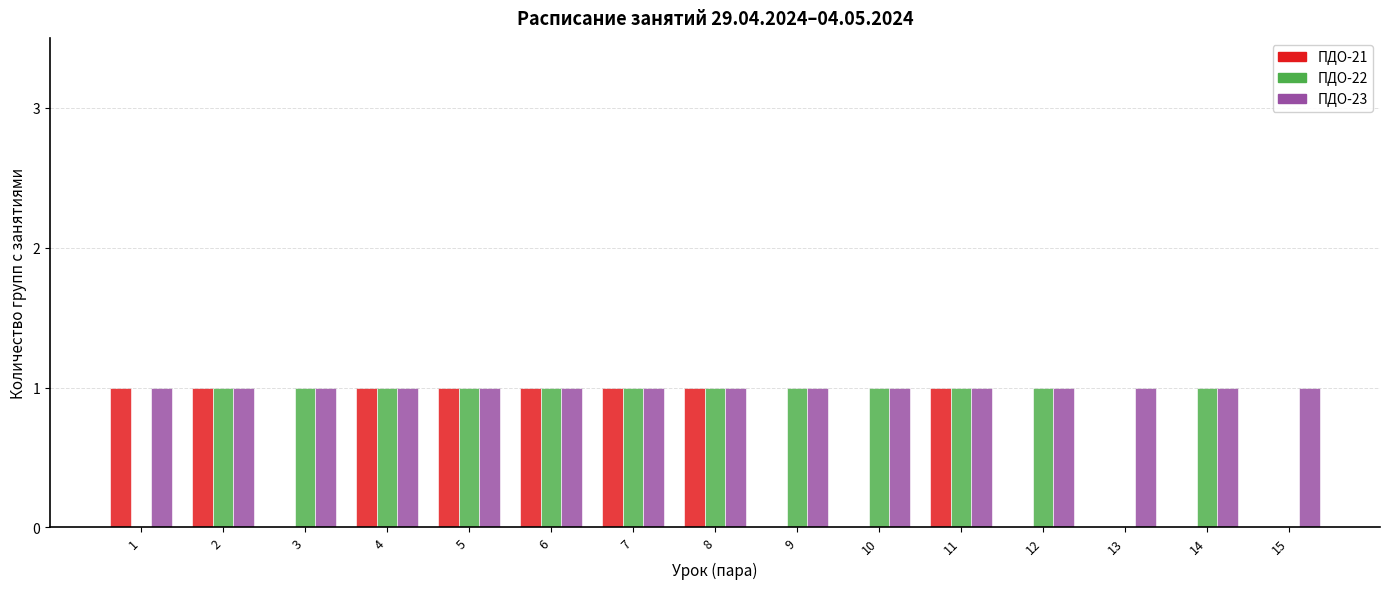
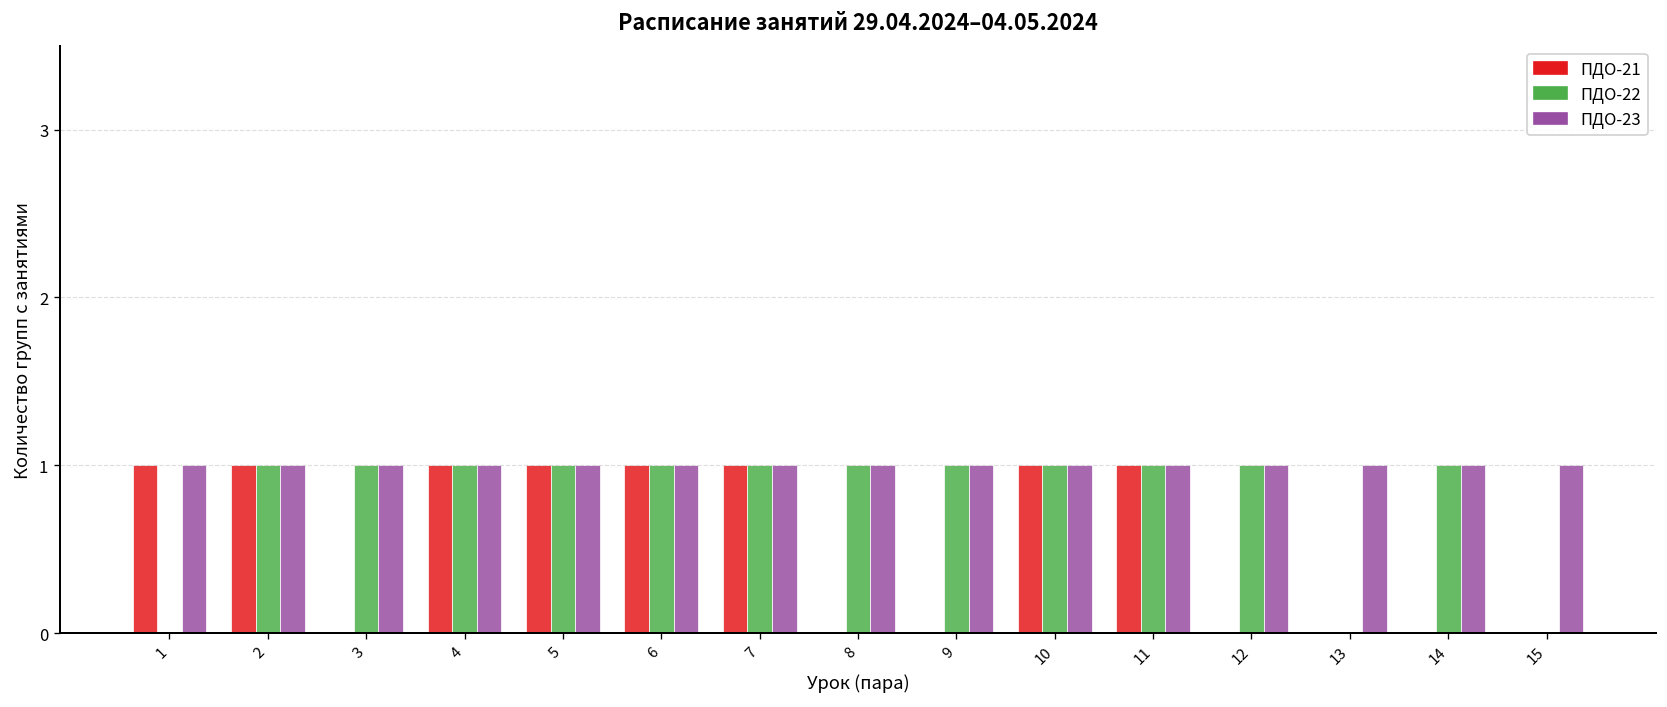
  {
    "ПДО-21": {
      "1": 1,
      "2": 1,
      "3": 0,
      "4": 1,
      "5": 1,
      "6": 1,
      "7": 1,
-     "8": 1,
+     "8": 0,
      "9": 0,
-     "10": 0,
+     "10": 1,
      "11": 1,
      "12": 0,
      "13": 0,
      "14": 0,
      "15": 0
    },
    "ПДО-22": {
      "1": 0,
      "2": 1,
      "3": 1,
      "4": 1,
      "5": 1,
      "6": 1,
      "7": 1,
      "8": 1,
      "9": 1,
      "10": 1,
      "11": 1,
      "12": 1,
      "13": 0,
      "14": 1,
      "15": 0
    },
    "ПДО-23": {
      "1": 1,
      "2": 1,
      "3": 1,
      "4": 1,
      "5": 1,
      "6": 1,
      "7": 1,
      "8": 1,
      "9": 1,
      "10": 1,
      "11": 1,
      "12": 1,
      "13": 1,
      "14": 1,
      "15": 1
    }
  }
